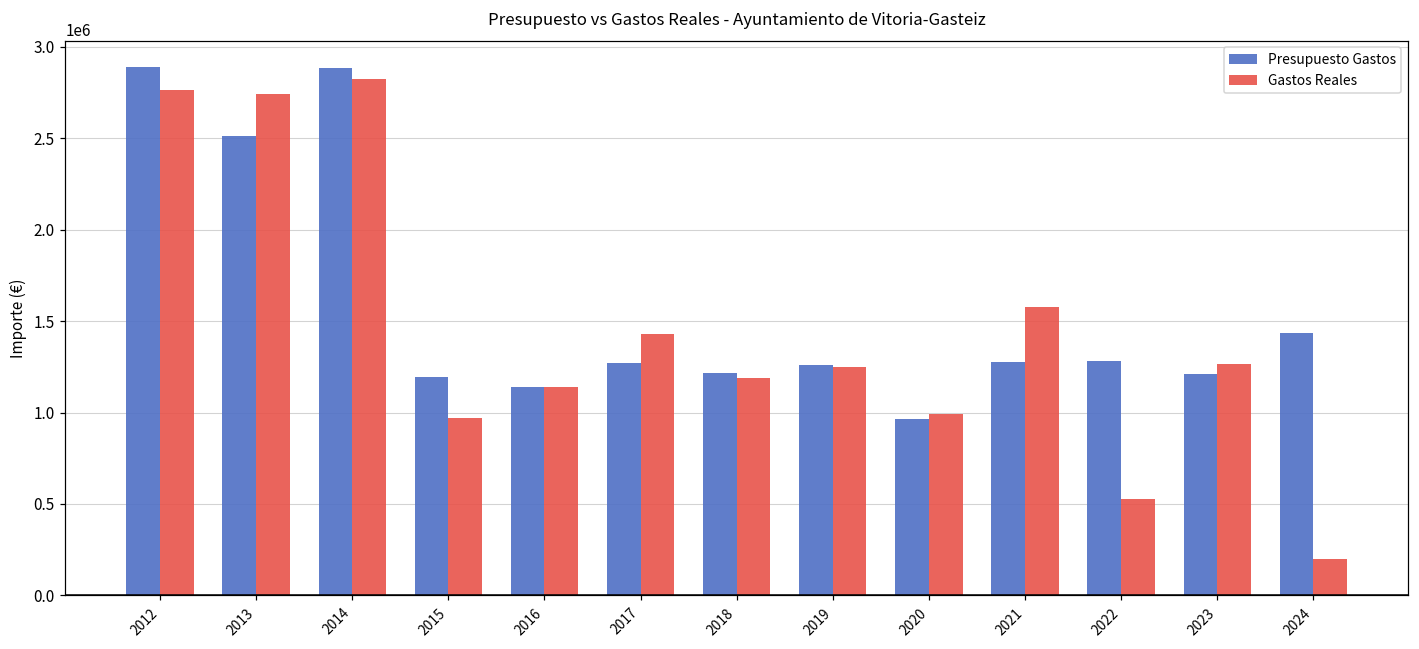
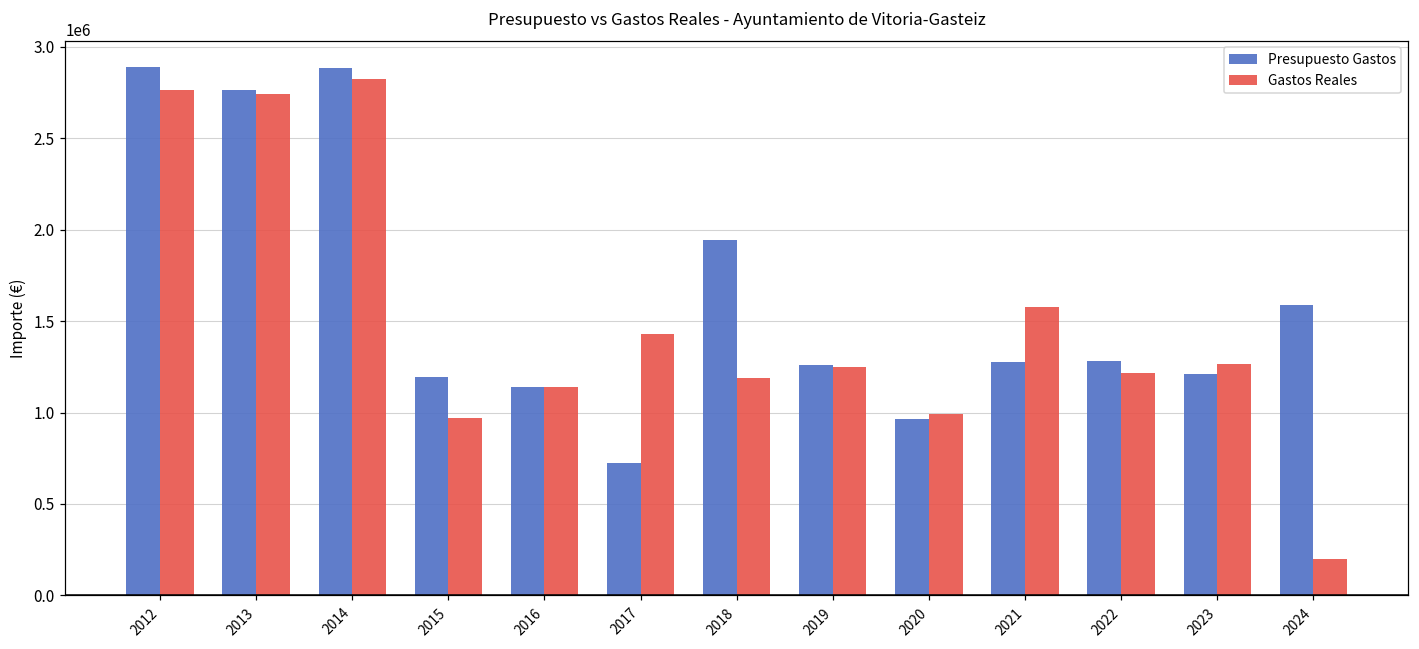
  {
    "Presupuesto Gastos": {
      "2012": 2890000,
-     "2013": 2510000,
+     "2013": 2760000,
      "2014": 2890000,
      "2015": 1190000,
      "2016": 1140000,
-     "2017": 1270000,
-     "2018": 1220000,
+     "2017": 720000,
+     "2018": 1940000,
      "2019": 1260000,
      "2020": 970000,
      "2021": 1280000,
      "2022": 1280000,
      "2023": 1210000,
-     "2024": 1430000
+     "2024": 1590000
    },
    "Gastos Reales": {
      "2012": 2770000,
      "2013": 2740000,
      "2014": 2830000,
      "2015": 970000,
      "2016": 1140000,
      "2017": 1430000,
      "2018": 1190000,
      "2019": 1250000,
      "2020": 990000,
      "2021": 1580000,
-     "2022": 530000,
+     "2022": 1210000,
      "2023": 1270000,
      "2024": 200000
    }
  }
